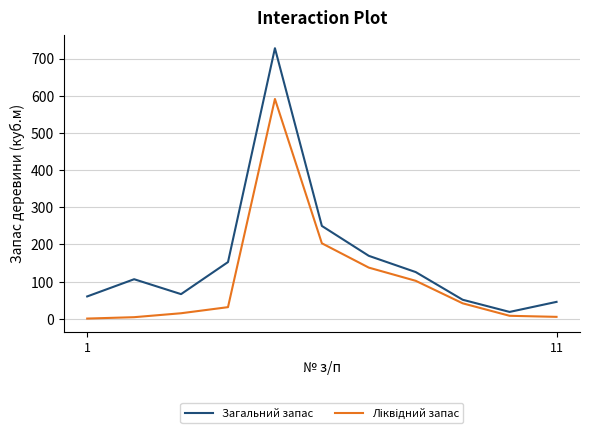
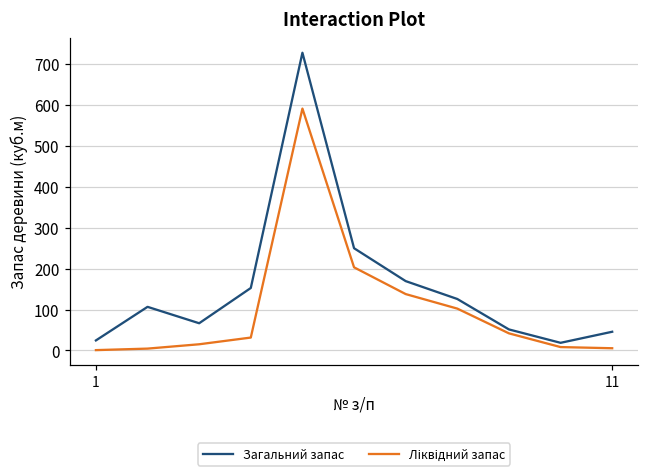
  {
    "Загальний запас": {
-     "1": 60,
+     "1": 20,
      "11": 50
    },
    "Ліквідний запас": {
      "1": 0,
      "11": 10
    }
  }
